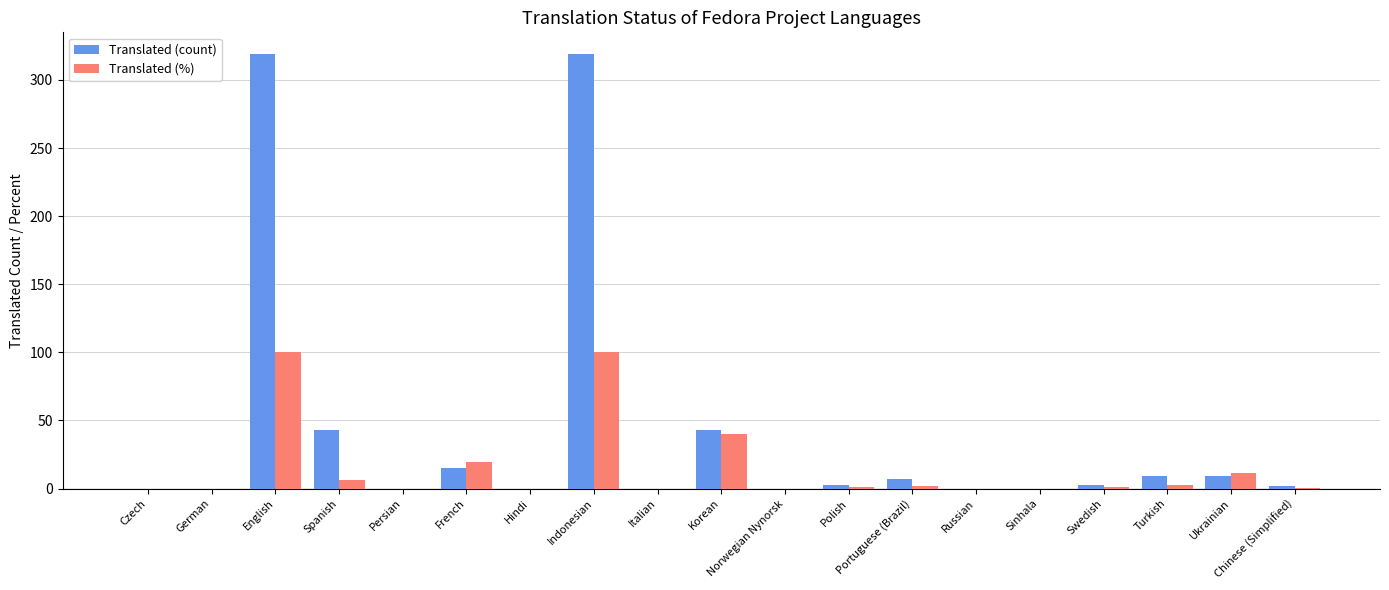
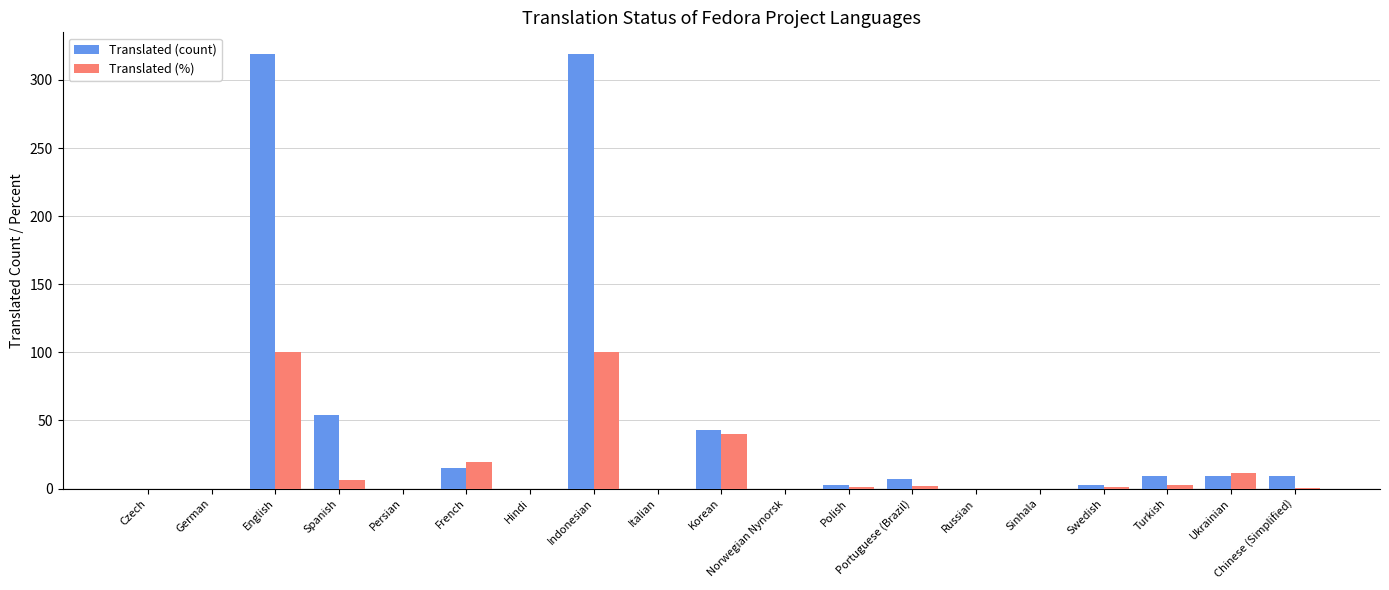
  {
    "Translated (count)": {
      "Czech": 0,
      "German": 0,
      "English": 319,
-     "Spanish": 43,
+     "Spanish": 54,
      "Persian": 0,
      "French": 15,
      "Hindi": 0,
      "Indonesian": 319,
      "Italian": 0,
      "Korean": 43,
      "Norwegian Nynorsk": 0,
      "Polish": 3,
      "Portuguese (Brazil)": 7,
      "Russian": 0,
      "Sinhala": 0,
      "Swedish": 3,
      "Turkish": 9,
      "Ukrainian": 9,
-     "Chinese (Simplified)": 2
+     "Chinese (Simplified)": 9
    },
    "Translated (%)": {
      "Czech": 0,
      "German": 0,
      "English": 100,
      "Spanish": 6,
      "Persian": 0,
      "French": 20,
      "Hindi": 0,
      "Indonesian": 100,
      "Italian": 0,
      "Korean": 40,
      "Norwegian Nynorsk": 0,
      "Portuguese (Brazil)": 2,
      "Russian": 0,
      "Sinhala": 0,
      "Turkish": 3,
      "Ukrainian": 11
    }
  }
